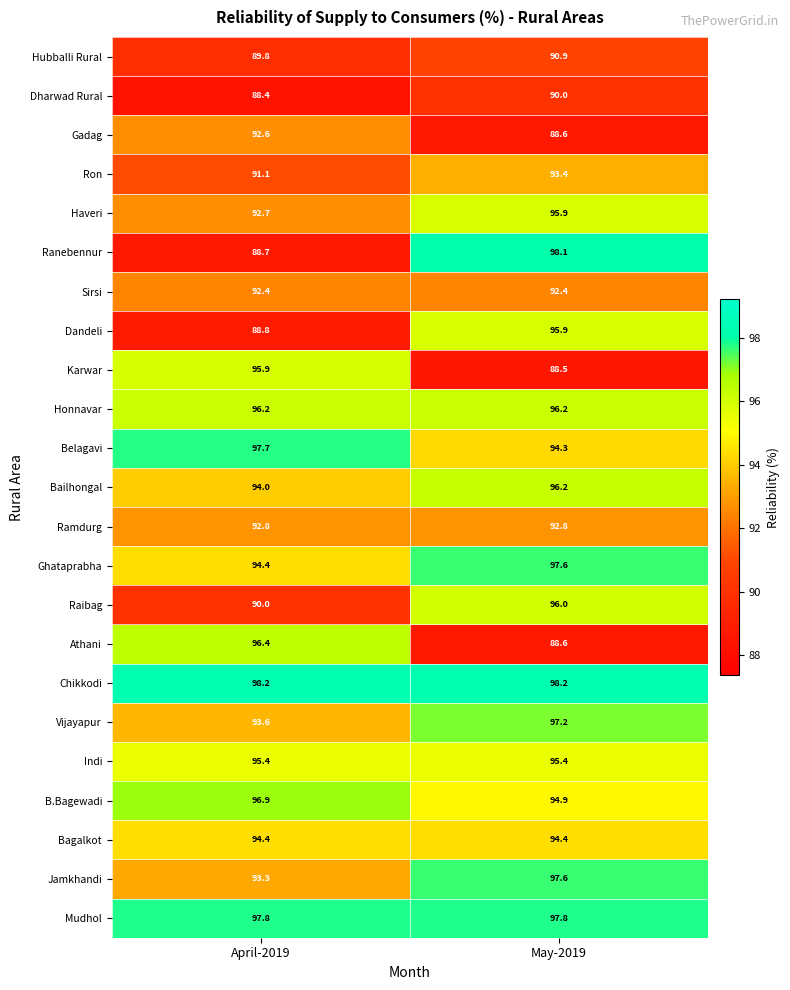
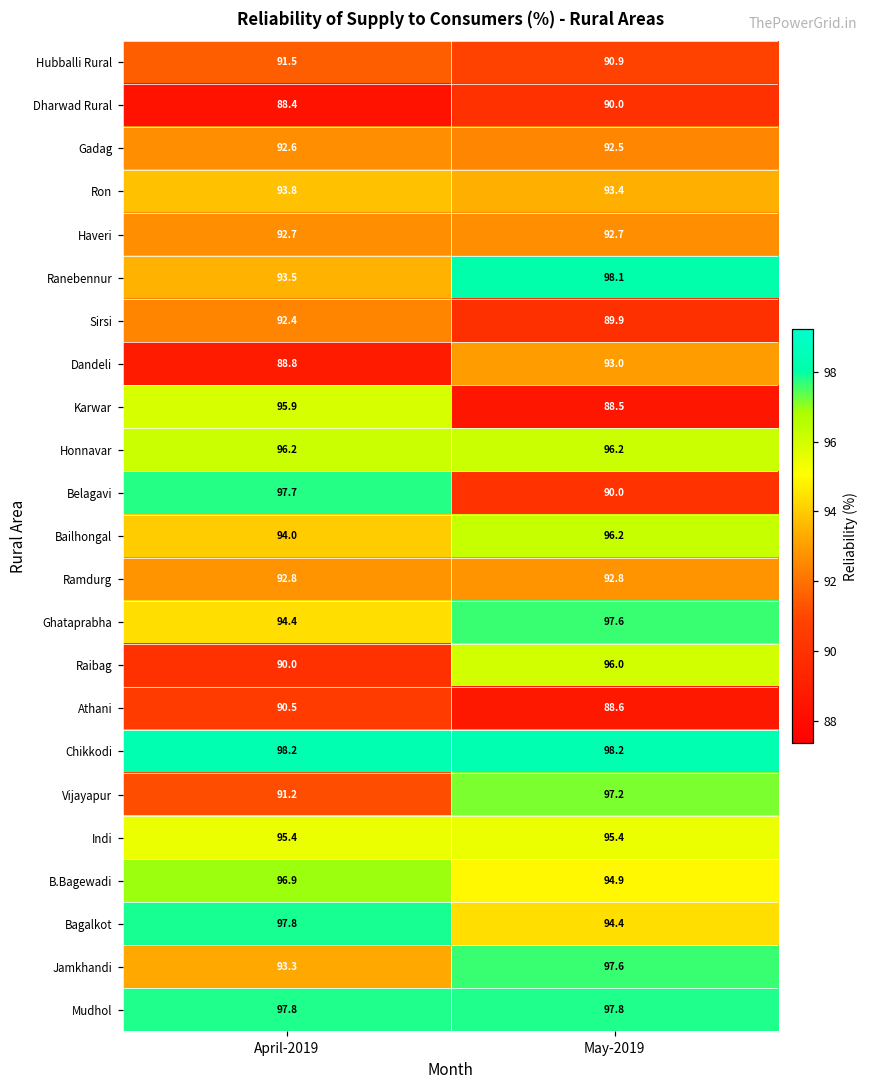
  {
    "Hubballi Rural": {
-     "April-2019": 89.8,
+     "April-2019": 91.5,
      "May-2019": 90.9
    },
    "Dharwad Rural": {
      "April-2019": 88.4,
      "May-2019": 90.0
    },
    "Gadag": {
      "April-2019": 92.6,
-     "May-2019": 88.6
+     "May-2019": 92.5
    },
    "Ron": {
-     "April-2019": 91.1,
+     "April-2019": 93.8,
      "May-2019": 93.4
    },
    "Haveri": {
      "April-2019": 92.7,
-     "May-2019": 95.9
+     "May-2019": 92.7
    },
    "Ranebennur": {
-     "April-2019": 88.7,
+     "April-2019": 93.5,
      "May-2019": 98.1
    },
    "Sirsi": {
      "April-2019": 92.4,
-     "May-2019": 92.4
+     "May-2019": 89.9
    },
    "Dandeli": {
      "April-2019": 88.8,
-     "May-2019": 95.9
+     "May-2019": 93.0
    },
    "Karwar": {
      "April-2019": 95.9,
      "May-2019": 88.5
    },
    "Honnavar": {
      "April-2019": 96.2,
      "May-2019": 96.2
    },
    "Belagavi": {
      "April-2019": 97.7,
-     "May-2019": 94.3
+     "May-2019": 90.0
    },
    "Bailhongal": {
      "April-2019": 94.0,
      "May-2019": 96.2
    },
    "Ramdurg": {
      "April-2019": 92.8,
      "May-2019": 92.8
    },
    "Ghataprabha": {
      "April-2019": 94.4,
      "May-2019": 97.6
    },
    "Raibag": {
      "April-2019": 90.0,
      "May-2019": 96.0
    },
    "Athani": {
-     "April-2019": 96.4,
+     "April-2019": 90.5,
      "May-2019": 88.6
    },
    "Chikkodi": {
      "April-2019": 98.2,
      "May-2019": 98.2
    },
    "Vijayapur": {
-     "April-2019": 93.6,
+     "April-2019": 91.2,
      "May-2019": 97.2
    },
    "Indi": {
      "April-2019": 95.4,
      "May-2019": 95.4
    },
    "B.Bagewadi": {
      "April-2019": 96.9,
      "May-2019": 94.9
    },
    "Bagalkot": {
-     "April-2019": 94.4,
+     "April-2019": 97.8,
      "May-2019": 94.4
    },
    "Jamkhandi": {
      "April-2019": 93.3,
      "May-2019": 97.6
    },
    "Mudhol": {
      "April-2019": 97.8,
      "May-2019": 97.8
    }
  }
